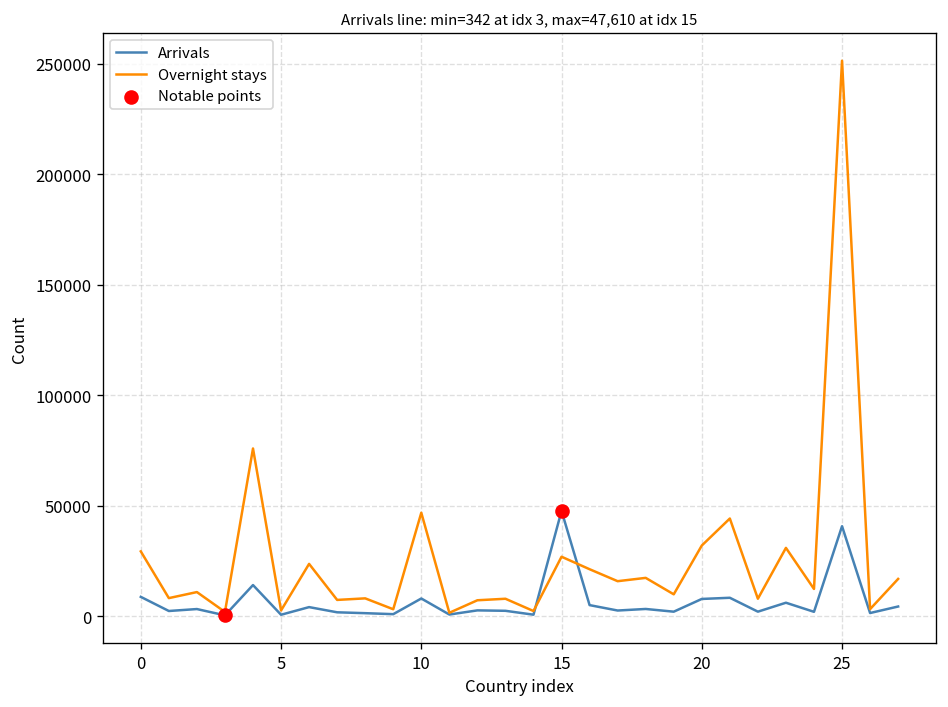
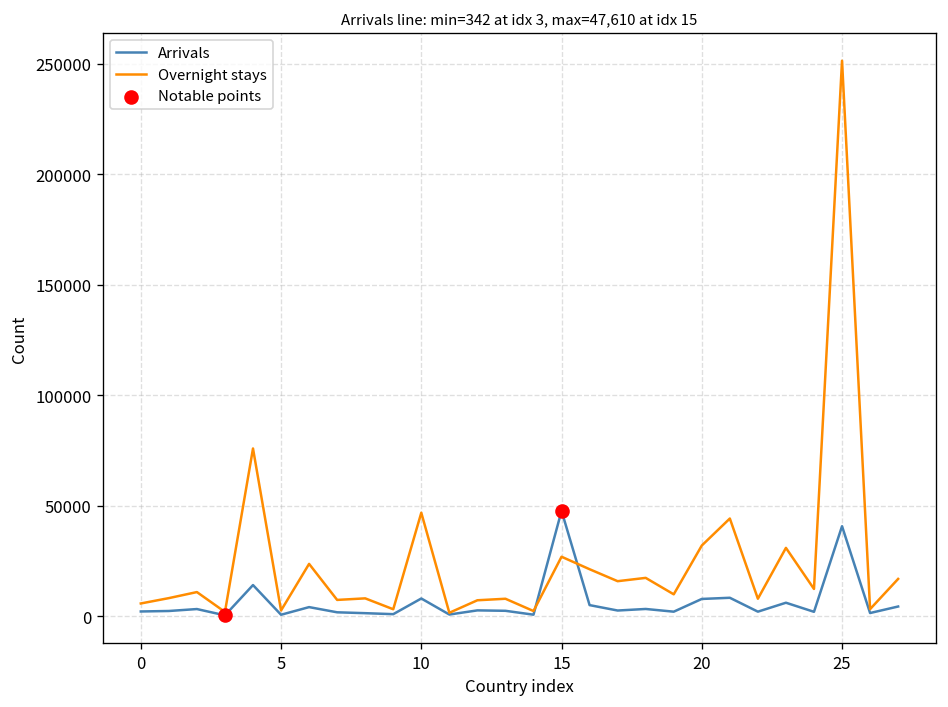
  {
    "Arrivals": {
-     "0": 9000,
+     "0": 2000,
      "5": 1000,
      "10": 8000,
      "20": 8000,
      "25": 41000
    },
    "Overnight stays": {
-     "0": 29000,
+     "0": 6000,
      "5": 3000,
      "10": 47000,
      "15": 27000,
      "20": 32000,
      "25": 251000
    }
  }
